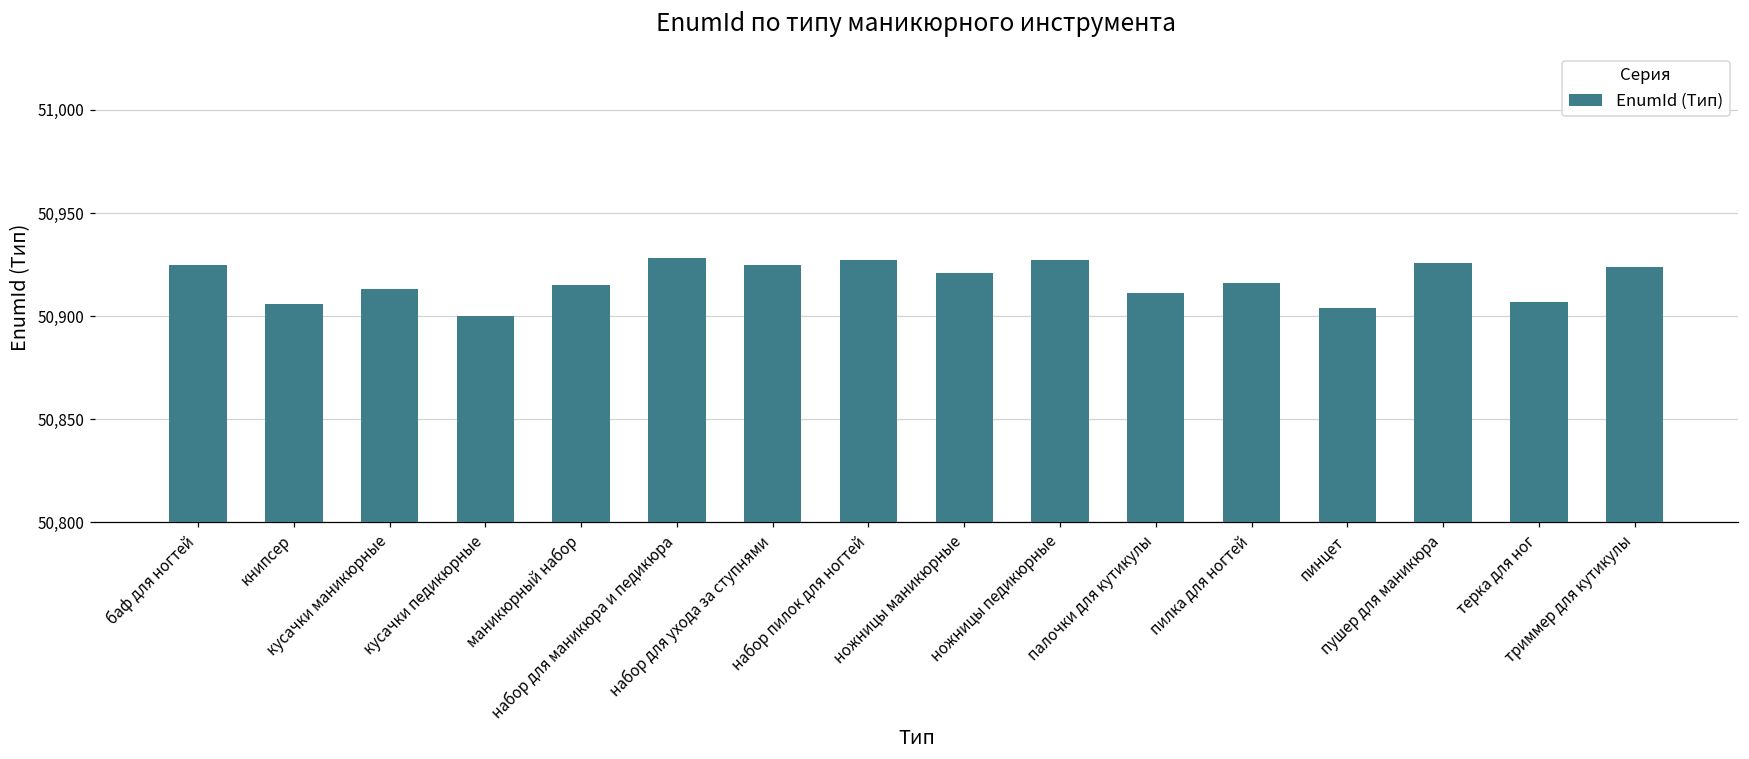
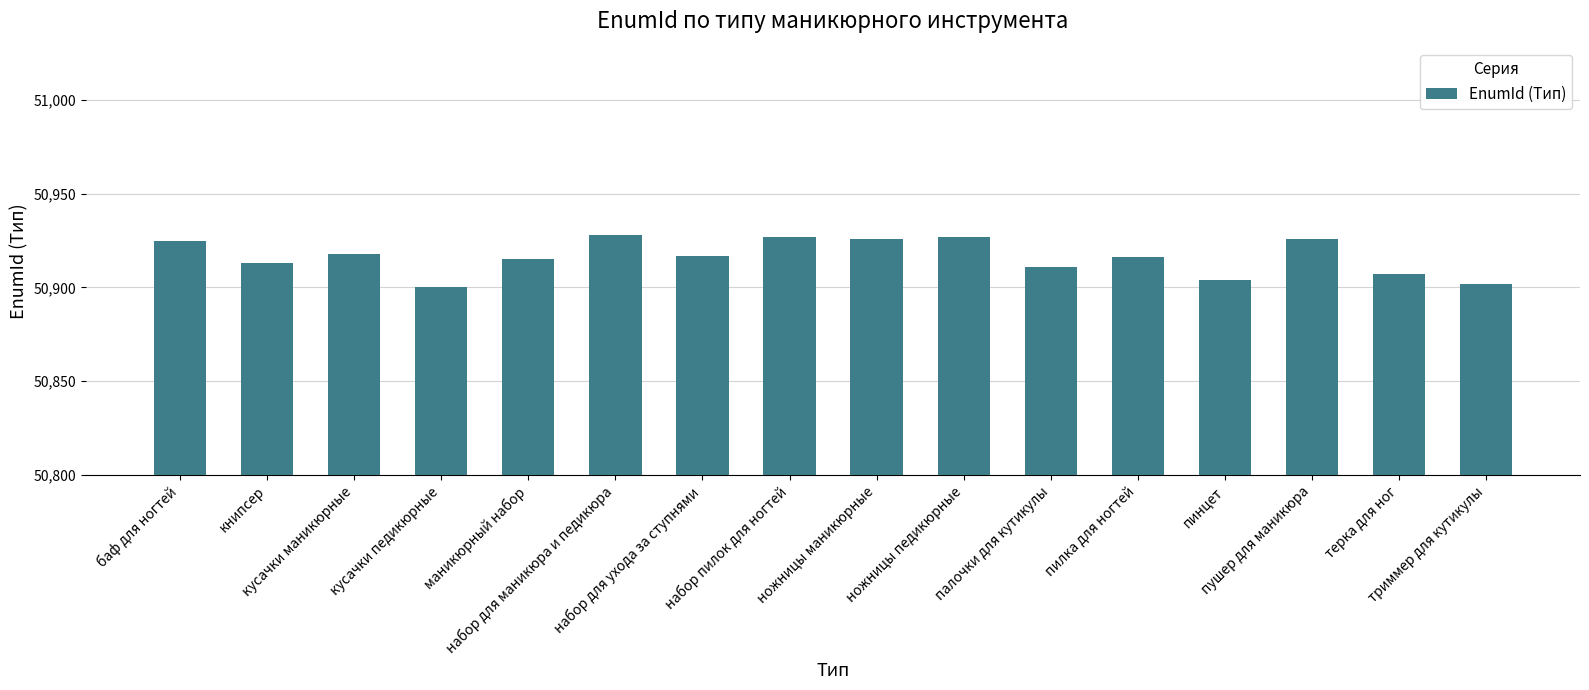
  {
    "баф для ногтей": "50,925",
-   "книпсер": "50,906",
-   "кусачки маникюрные": "50,913",
+   "книпсер": "50,913",
+   "кусачки маникюрные": "50,918",
    "кусачки педикюрные": "50,900",
    "маникюрный набор": "50,915",
    "набор для маникюра и педикюра": "50,928",
-   "набор для ухода за ступнями": "50,925",
+   "набор для ухода за ступнями": "50,917",
    "набор пилок для ногтей": "50,927",
-   "ножницы маникюрные": "50,921",
+   "ножницы маникюрные": "50,926",
    "ножницы педикюрные": "50,927",
    "палочки для кутикулы": "50,911",
    "пилка для ногтей": "50,916",
    "пинцет": "50,904",
    "пушер для маникюра": "50,926",
    "терка для ног": "50,907",
-   "триммер для кутикулы": "50,924"
+   "триммер для кутикулы": "50,902"
  }
